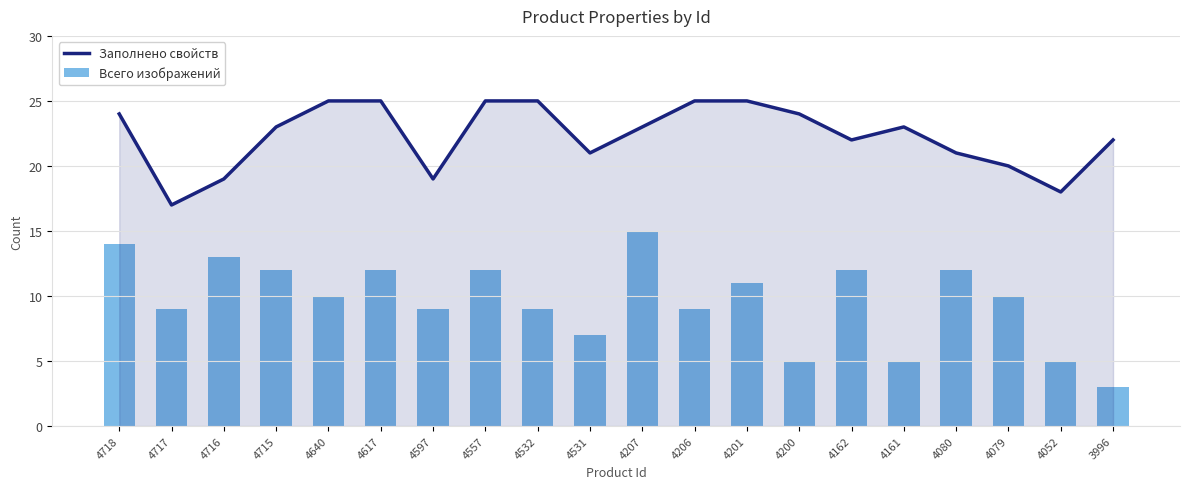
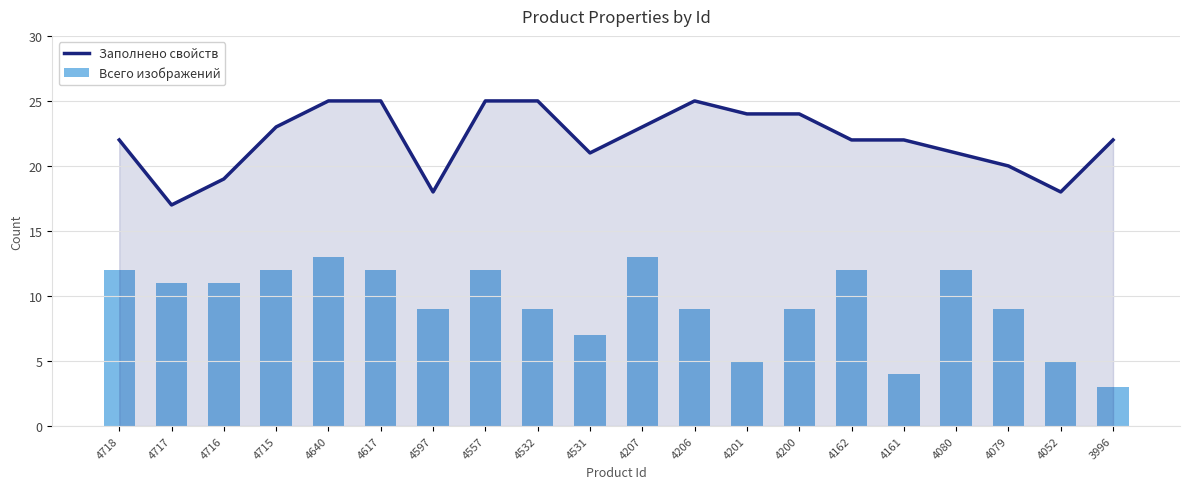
  {
    "Заполнено свойств": {
-     "4718": 24,
+     "4718": 22,
      "4717": 17,
      "4716": 19,
      "4715": 23,
      "4640": 25,
      "4617": 25,
-     "4597": 19,
+     "4597": 18,
      "4557": 25,
      "4532": 25,
      "4531": 21,
      "4207": 23,
      "4206": 25,
-     "4201": 25,
+     "4201": 24,
      "4200": 24,
      "4162": 22,
-     "4161": 23,
+     "4161": 22,
      "4080": 21,
      "4079": 20,
      "4052": 18,
      "3996": 22
    },
    "Всего изображений": {
-     "4718": 14,
-     "4717": 9,
-     "4716": 13,
+     "4718": 12,
+     "4717": 11,
+     "4716": 11,
      "4715": 12,
-     "4640": 10,
+     "4640": 13,
      "4617": 12,
      "4597": 9,
      "4557": 12,
      "4532": 9,
      "4531": 7,
-     "4207": 15,
+     "4207": 13,
      "4206": 9,
-     "4201": 11,
-     "4200": 5,
+     "4201": 5,
+     "4200": 9,
      "4162": 12,
-     "4161": 5,
+     "4161": 4,
      "4080": 12,
-     "4079": 10,
+     "4079": 9,
      "4052": 5,
      "3996": 3
    }
  }
